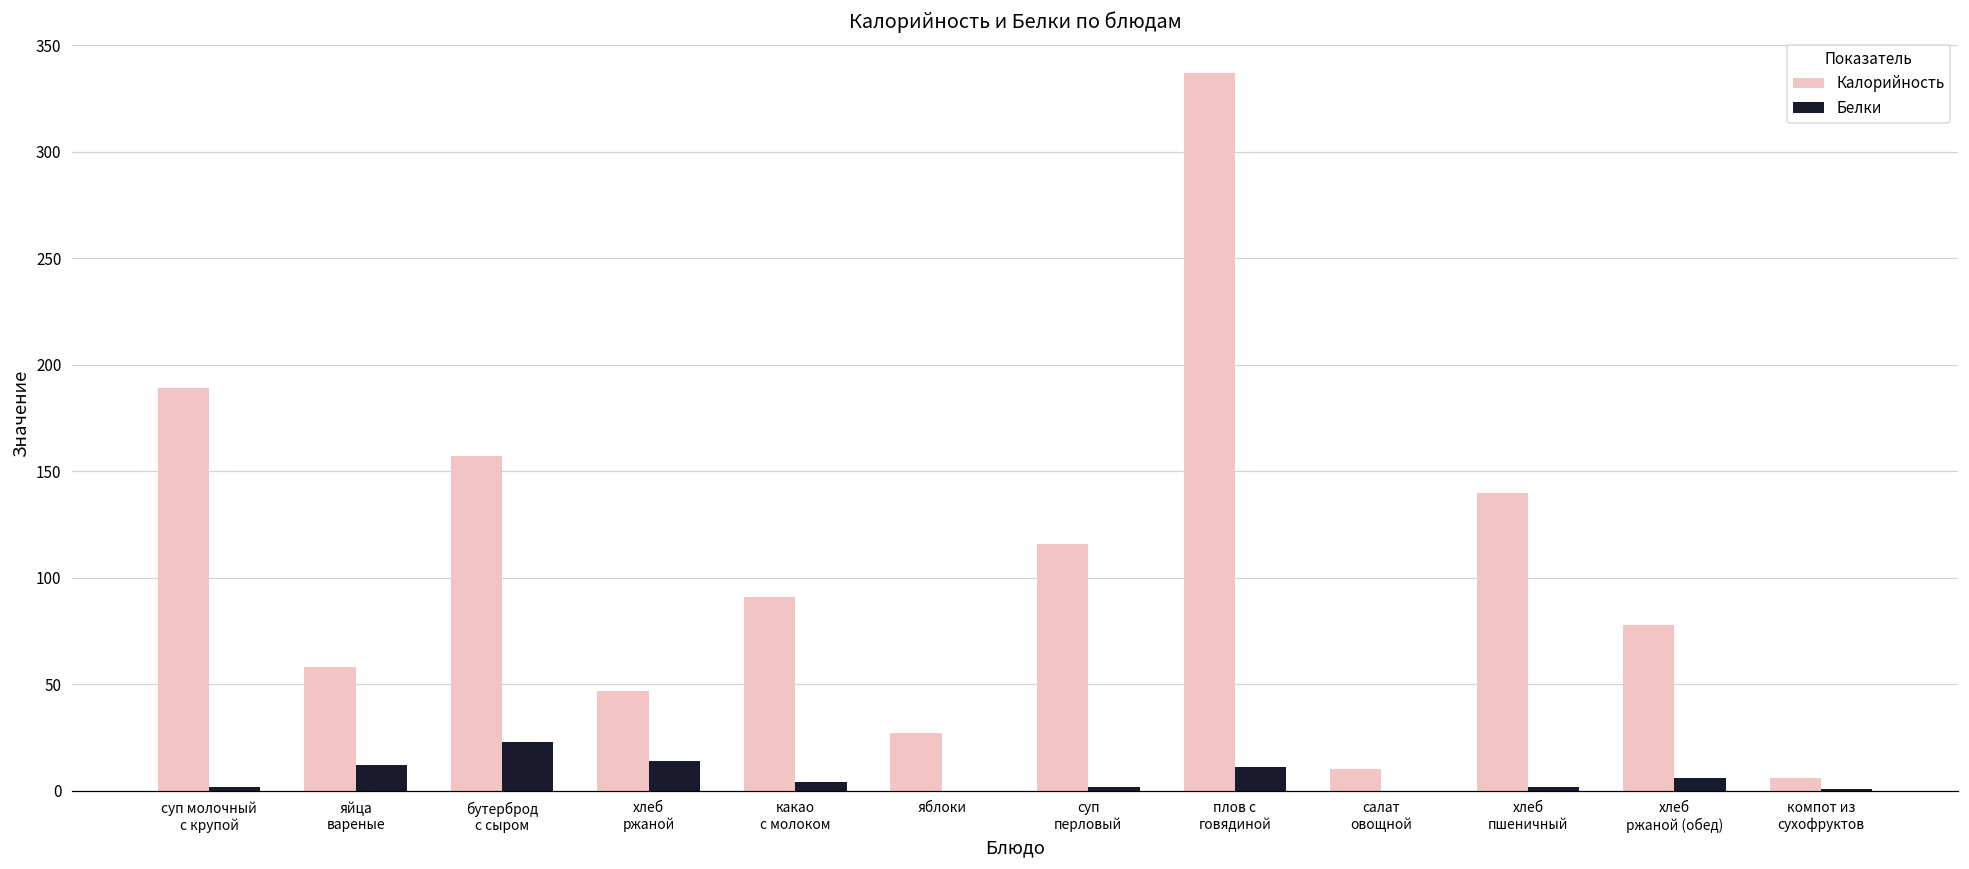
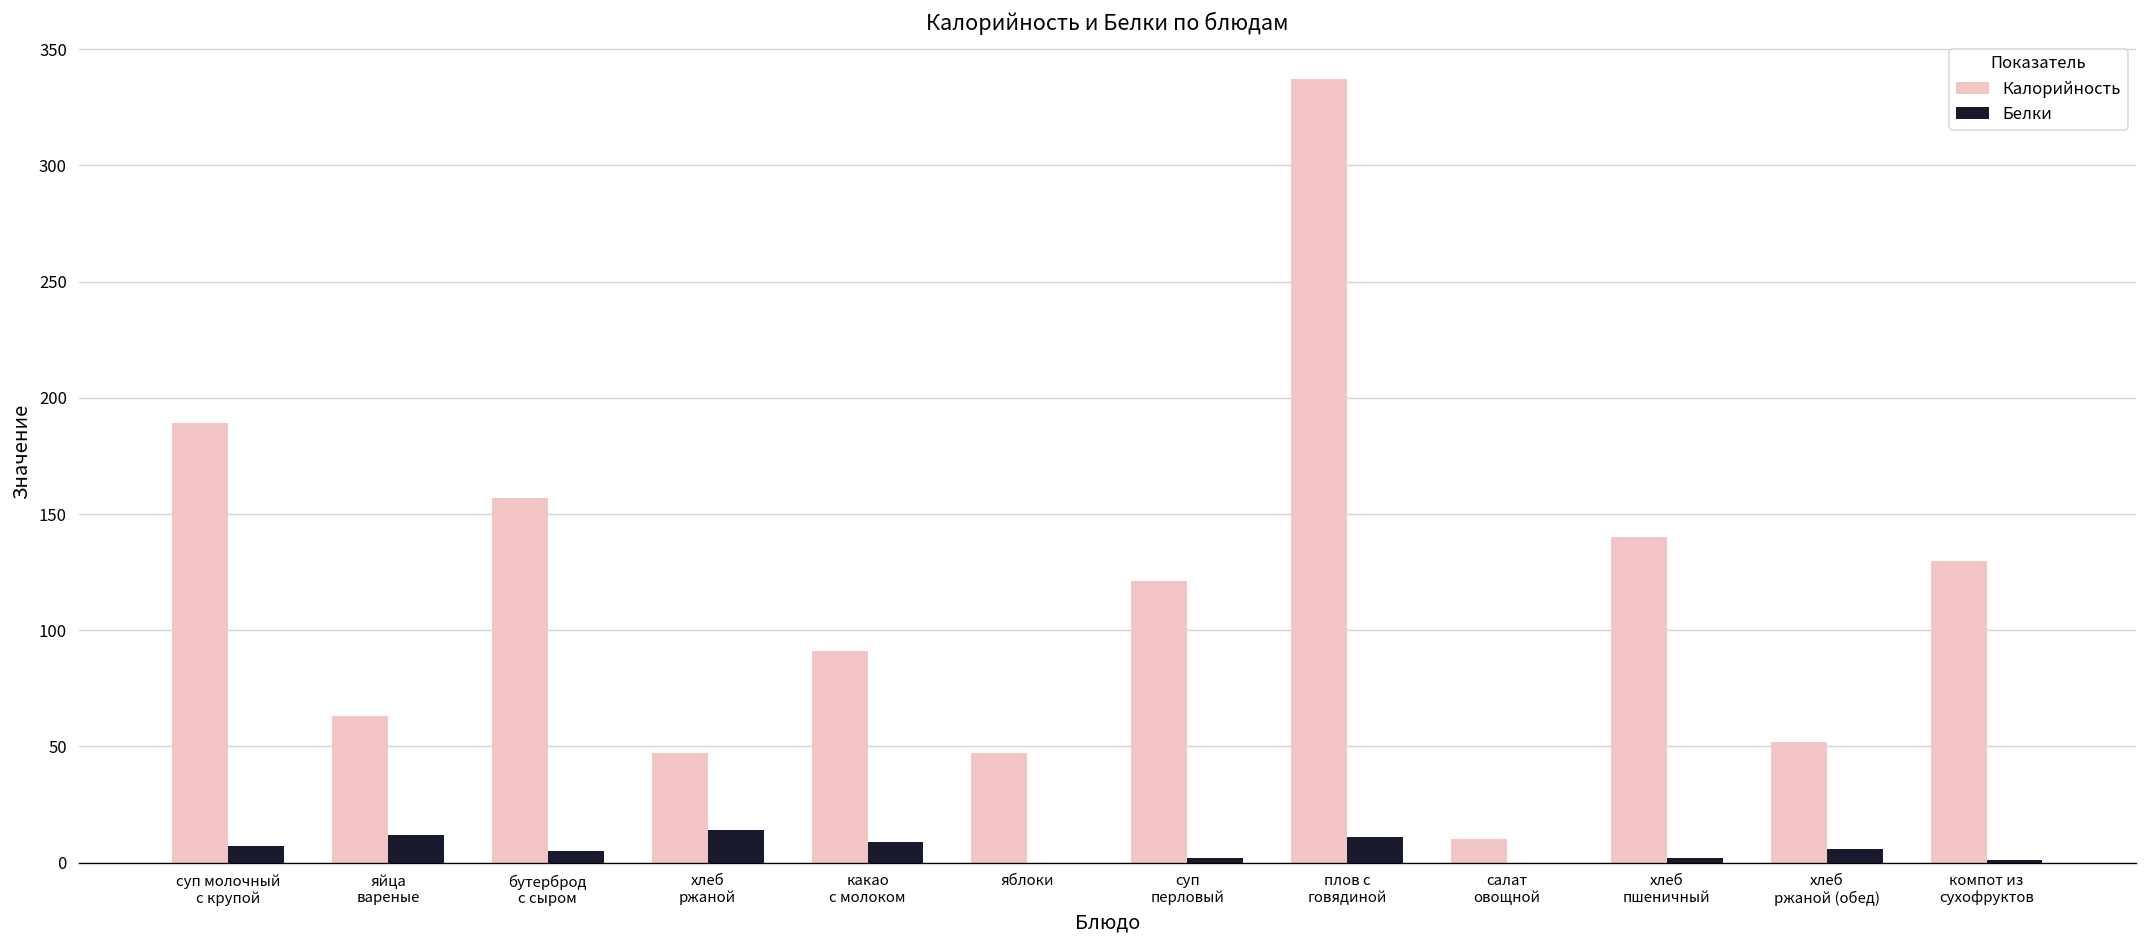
  {
    "Калорийность": {
      "суп молочный с крупой": 189,
-     "яйца вареные": 58,
+     "яйца вареные": 63,
      "бутерброд с сыром": 157,
      "хлеб ржаной": 47,
      "какао с молоком": 91,
-     "яблоки": 27,
-     "суп перловый": 116,
+     "яблоки": 47,
+     "суп перловый": 121,
      "плов с говядиной": 337,
      "салат овощной": 10,
      "хлеб пшеничный": 140,
-     "хлеб ржаной (обед)": 78,
-     "компот из сухофруктов": 6
+     "хлеб ржаной (обед)": 52,
+     "компот из сухофруктов": 130
    },
    "Белки": {
-     "суп молочный с крупой": 2,
+     "суп молочный с крупой": 7,
      "яйца вареные": 12,
-     "бутерброд с сыром": 23,
+     "бутерброд с сыром": 5,
      "хлеб ржаной": 14,
-     "какао с молоком": 4,
+     "какао с молоком": 9,
      "яблоки": 0,
      "суп перловый": 2,
      "плов с говядиной": 11,
      "салат овощной": 0,
      "хлеб пшеничный": 2,
      "хлеб ржаной (обед)": 6
    }
  }
